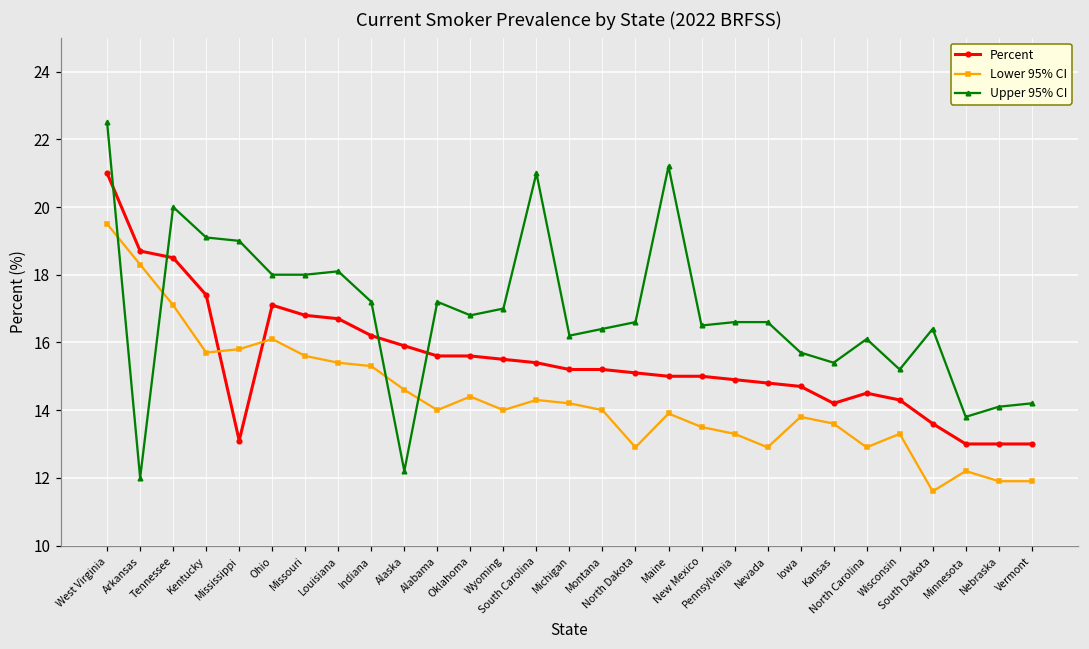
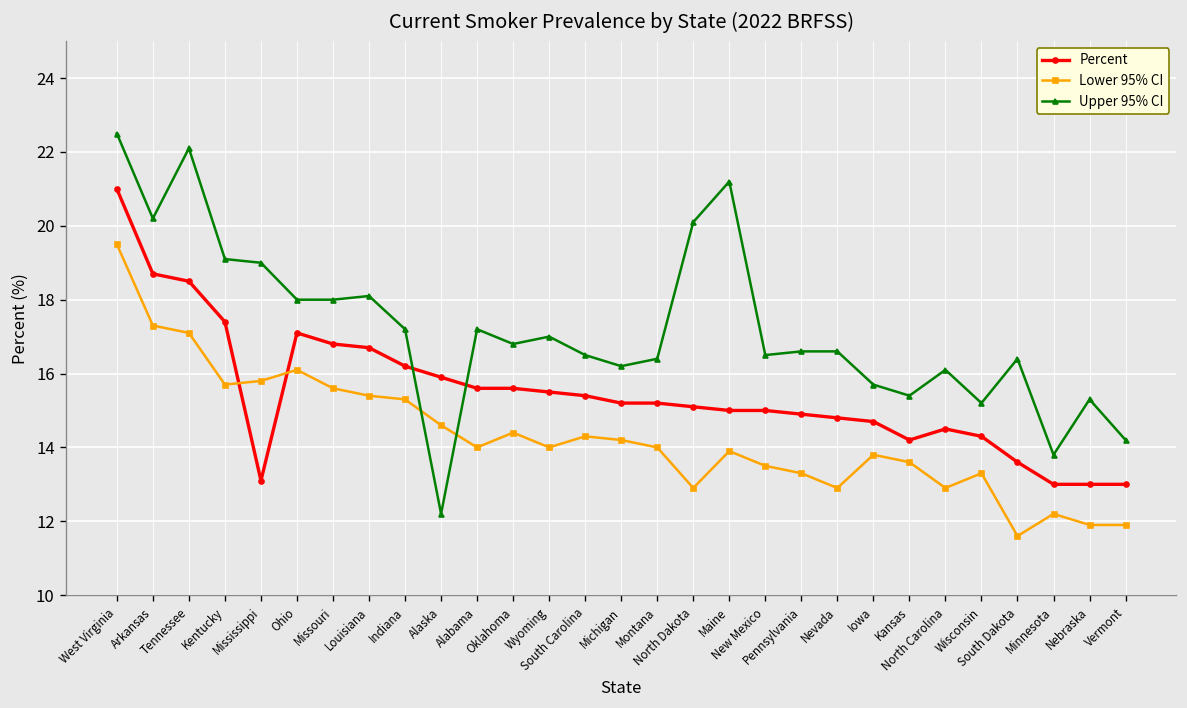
  {
    "Percent": {
      "West Virginia": 21.0,
      "Arkansas": 18.7,
      "Tennessee": 18.5,
      "Kentucky": 17.4,
      "Mississippi": 13.1,
      "Ohio": 17.1,
      "Missouri": 16.8,
      "Louisiana": 16.7,
      "Indiana": 16.2,
      "Alaska": 15.9,
      "Alabama": 15.6,
      "Oklahoma": 15.6,
      "Wyoming": 15.5,
      "South Carolina": 15.4,
      "Michigan": 15.2,
      "Montana": 15.2,
      "North Dakota": 15.1,
      "Maine": 15.0,
      "New Mexico": 15.0,
      "Pennsylvania": 14.9,
      "Nevada": 14.8,
      "Iowa": 14.7,
      "Kansas": 14.2,
      "North Carolina": 14.5,
      "Wisconsin": 14.3,
      "South Dakota": 13.6,
      "Minnesota": 13.0,
      "Nebraska": 13.0,
      "Vermont": 13.0
    },
    "Lower 95% CI": {
      "West Virginia": 19.5,
-     "Arkansas": 18.3,
+     "Arkansas": 17.3,
      "Tennessee": 17.1,
      "Kentucky": 15.7,
      "Mississippi": 15.8,
      "Ohio": 16.1,
      "Missouri": 15.6,
      "Louisiana": 15.4,
      "Indiana": 15.3,
      "Alaska": 14.6,
      "Alabama": 14.0,
      "Oklahoma": 14.4,
      "Wyoming": 14.0,
      "South Carolina": 14.3,
      "Michigan": 14.2,
      "Montana": 14.0,
      "North Dakota": 12.9,
      "Maine": 13.9,
      "New Mexico": 13.5,
      "Pennsylvania": 13.3,
      "Nevada": 12.9,
      "Iowa": 13.8,
      "Kansas": 13.6,
      "North Carolina": 12.9,
      "Wisconsin": 13.3,
      "South Dakota": 11.6,
      "Minnesota": 12.2,
      "Nebraska": 11.9,
      "Vermont": 11.9
    },
    "Upper 95% CI": {
      "West Virginia": 22.5,
-     "Arkansas": 12.0,
-     "Tennessee": 20.0,
+     "Arkansas": 20.2,
+     "Tennessee": 22.1,
      "Kentucky": 19.1,
      "Mississippi": 19.0,
      "Ohio": 18.0,
      "Missouri": 18.0,
      "Louisiana": 18.1,
      "Indiana": 17.2,
      "Alaska": 12.2,
      "Alabama": 17.2,
      "Oklahoma": 16.8,
      "Wyoming": 17.0,
-     "South Carolina": 21.0,
+     "South Carolina": 16.5,
      "Michigan": 16.2,
      "Montana": 16.4,
-     "North Dakota": 16.6,
+     "North Dakota": 20.1,
      "Maine": 21.2,
      "New Mexico": 16.5,
      "Pennsylvania": 16.6,
      "Nevada": 16.6,
      "Iowa": 15.7,
      "Kansas": 15.4,
      "North Carolina": 16.1,
      "Wisconsin": 15.2,
      "South Dakota": 16.4,
      "Minnesota": 13.8,
-     "Nebraska": 14.1,
+     "Nebraska": 15.3,
      "Vermont": 14.2
    }
  }
